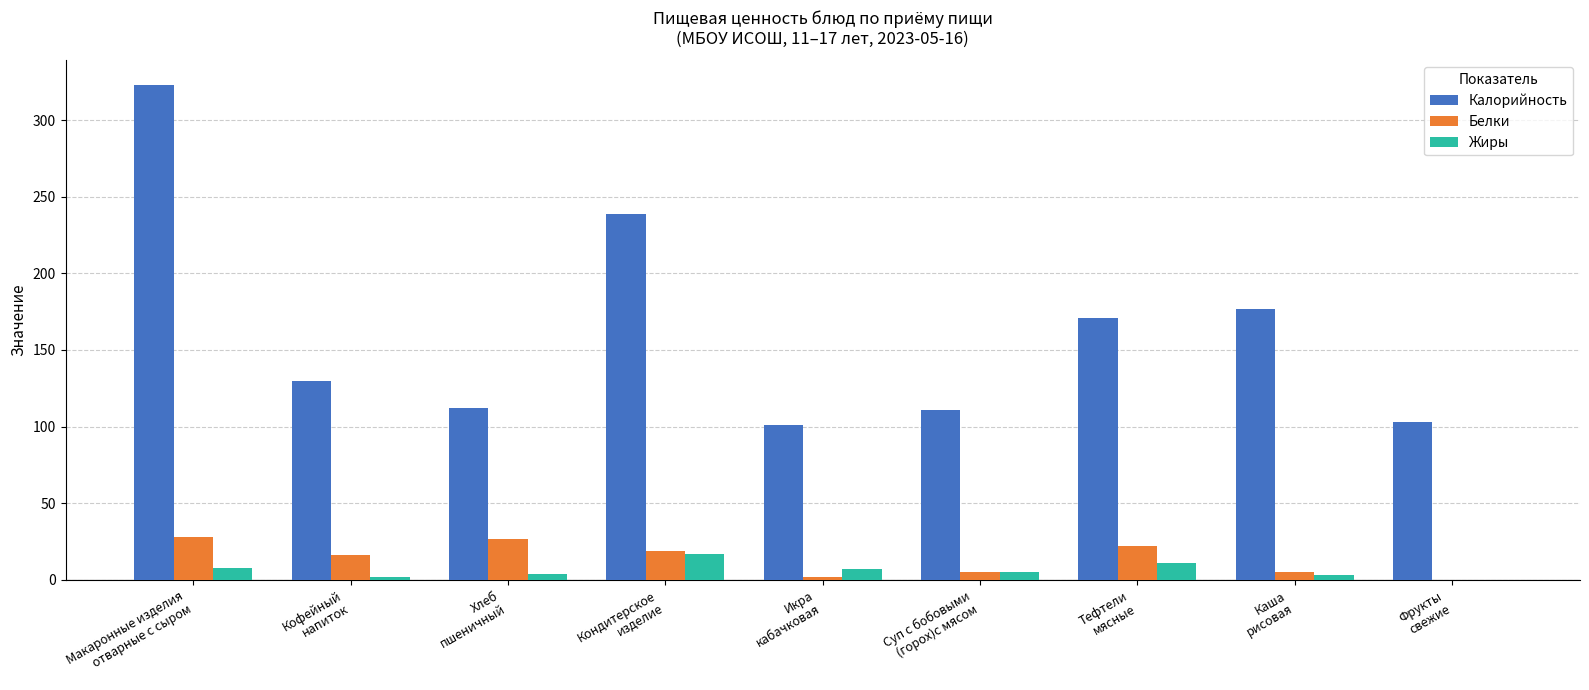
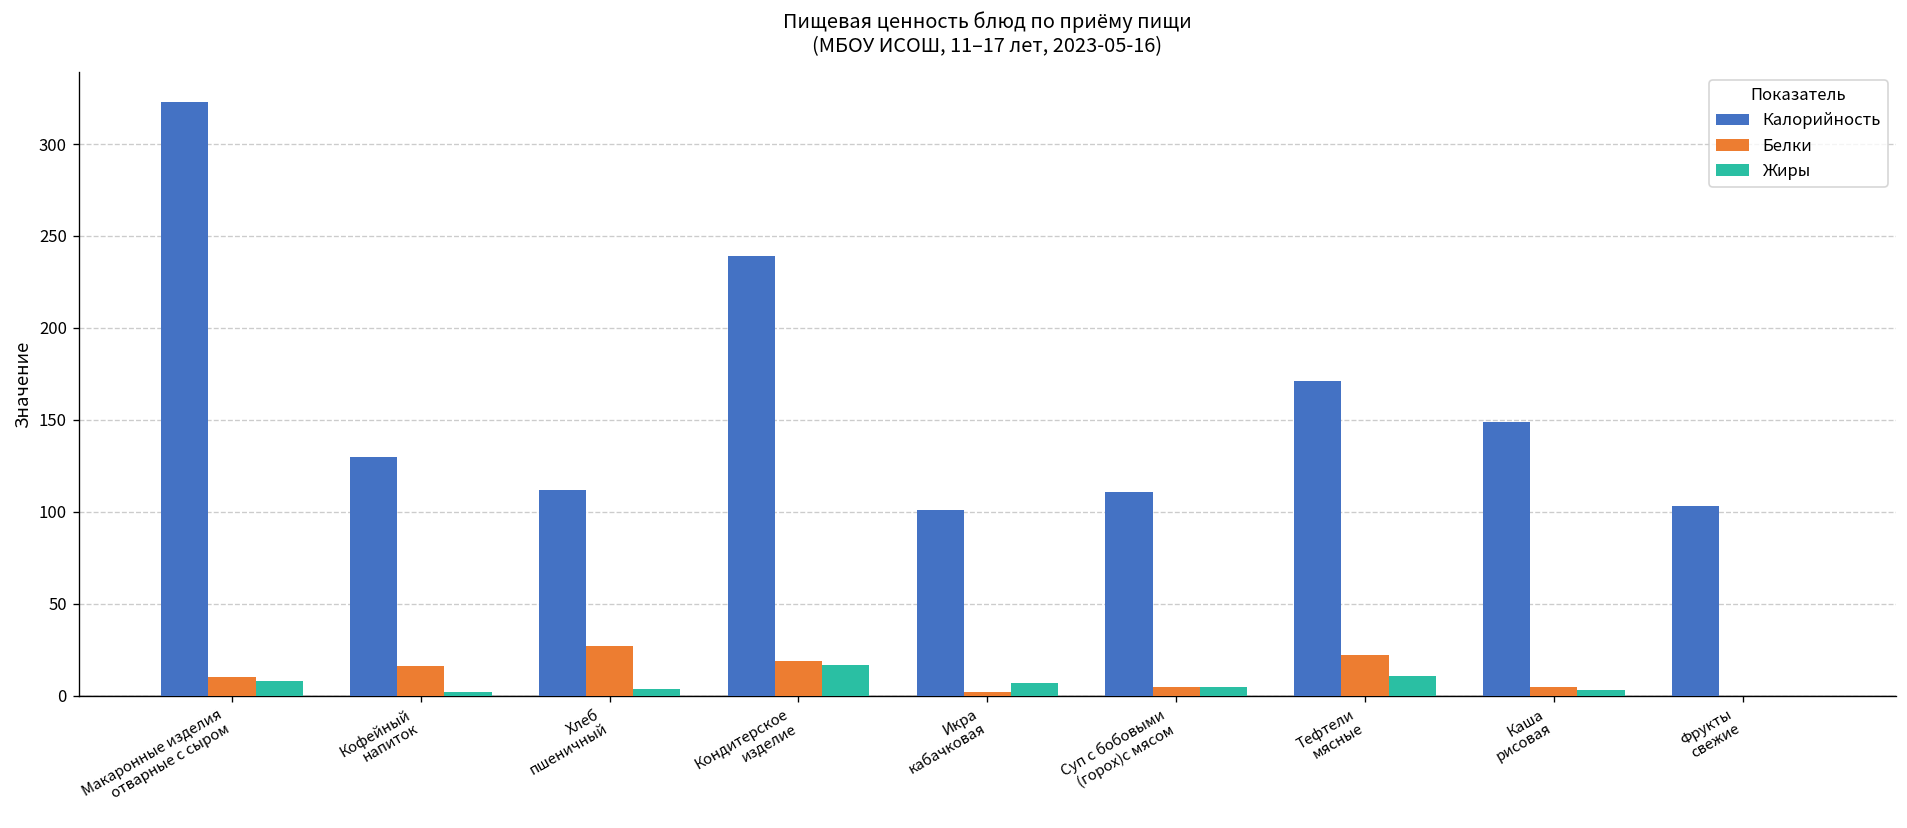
  {
    "Калорийность": {
      "Макаронные изделия отварные с сыром": 323,
      "Кофейный напиток": 130,
      "Хлеб пшеничный": 112,
      "Кондитерское изделие": 239,
      "Икра кабачковая": 101,
      "Суп с бобовыми (горох)с мясом": 111,
      "Тефтели мясные": 171,
-     "Каша рисовая": 177,
+     "Каша рисовая": 149,
      "Фрукты свежие": 103
    },
    "Белки": {
-     "Макаронные изделия отварные с сыром": 28,
+     "Макаронные изделия отварные с сыром": 10,
      "Кофейный напиток": 16,
      "Хлеб пшеничный": 27,
      "Кондитерское изделие": 19,
      "Икра кабачковая": 2,
      "Суп с бобовыми (горох)с мясом": 5,
      "Тефтели мясные": 22,
      "Каша рисовая": 5,
      "Фрукты свежие": 0
    },
    "Жиры": {
      "Макаронные изделия отварные с сыром": 8,
      "Кофейный напиток": 2,
      "Хлеб пшеничный": 4,
      "Кондитерское изделие": 17,
      "Икра кабачковая": 7,
      "Суп с бобовыми (горох)с мясом": 5,
      "Тефтели мясные": 11,
      "Каша рисовая": 3,
      "Фрукты свежие": 0
    }
  }
